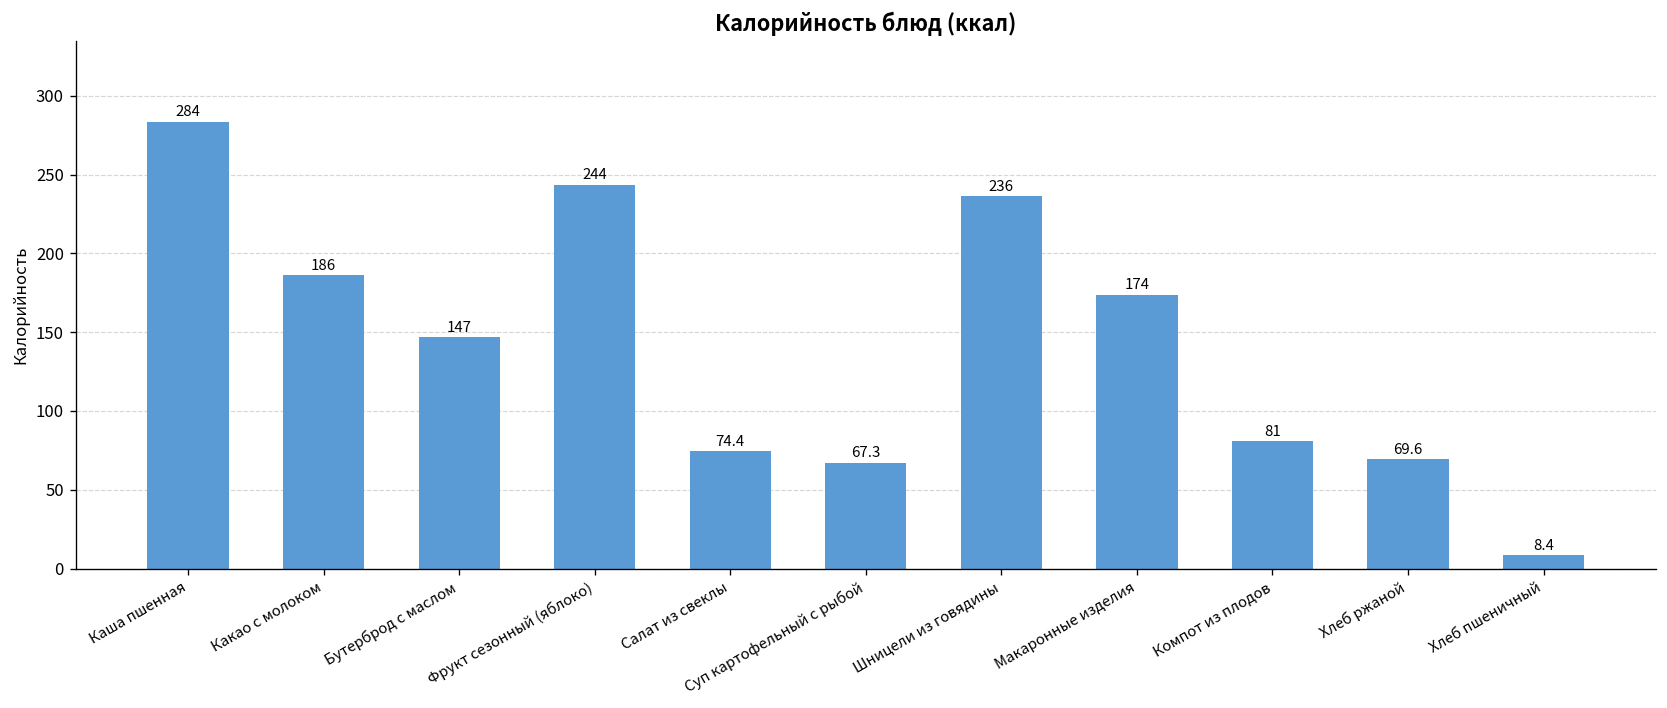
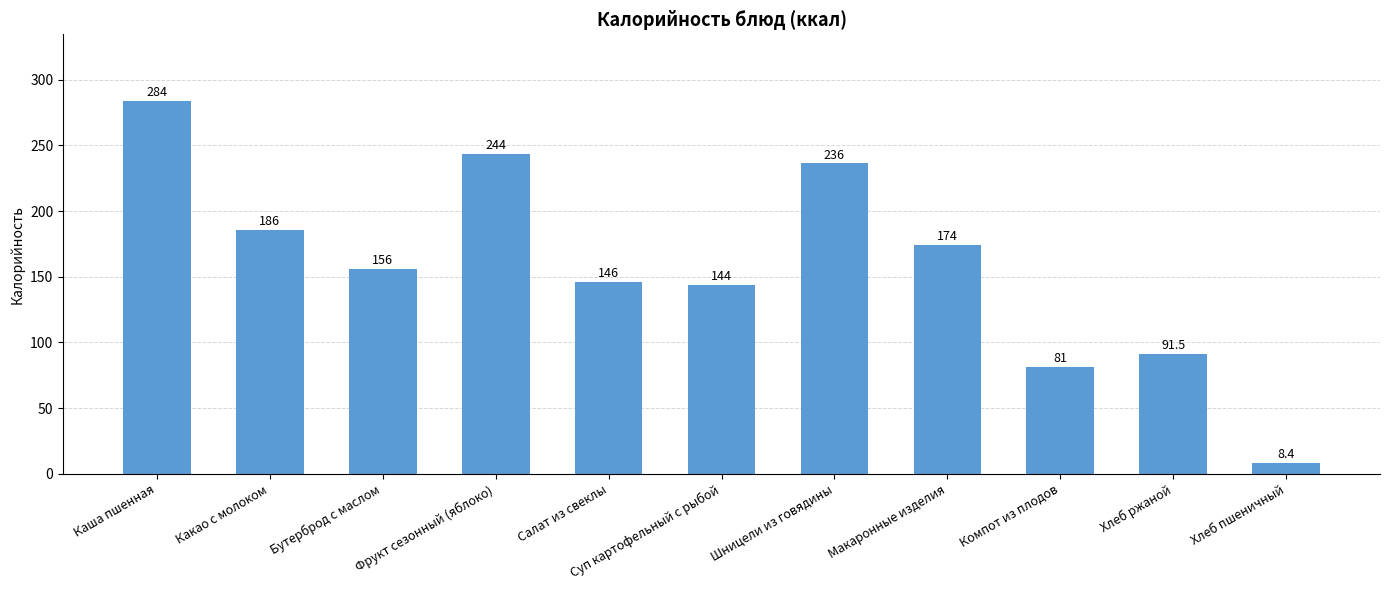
  {
    "Каша пшенная": 284,
    "Какао с молоком": 186,
-   "Бутерброд с маслом": 147,
+   "Бутерброд с маслом": 156,
    "Фрукт сезонный (яблоко)": 244,
-   "Салат из свеклы": 74.4,
-   "Суп картофельный с рыбой": 67.3,
+   "Салат из свеклы": 146,
+   "Суп картофельный с рыбой": 144,
    "Шницели из говядины": 236,
    "Макаронные изделия": 174,
    "Компот из плодов": 81,
-   "Хлеб ржаной": 69.6,
+   "Хлеб ржаной": 91.5,
    "Хлеб пшеничный": 8.4
  }
